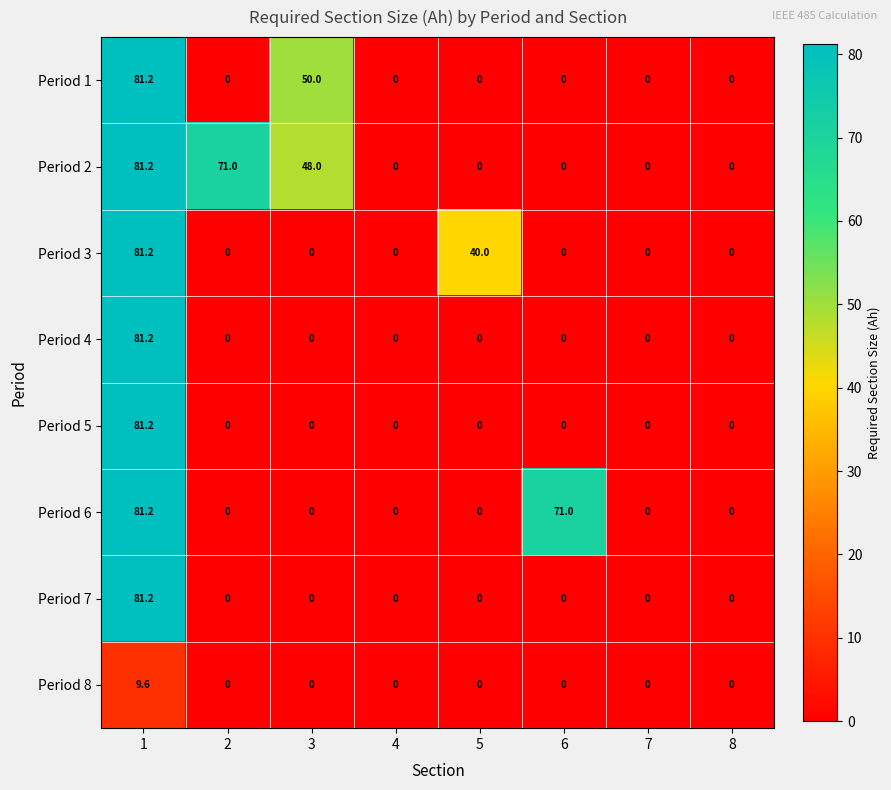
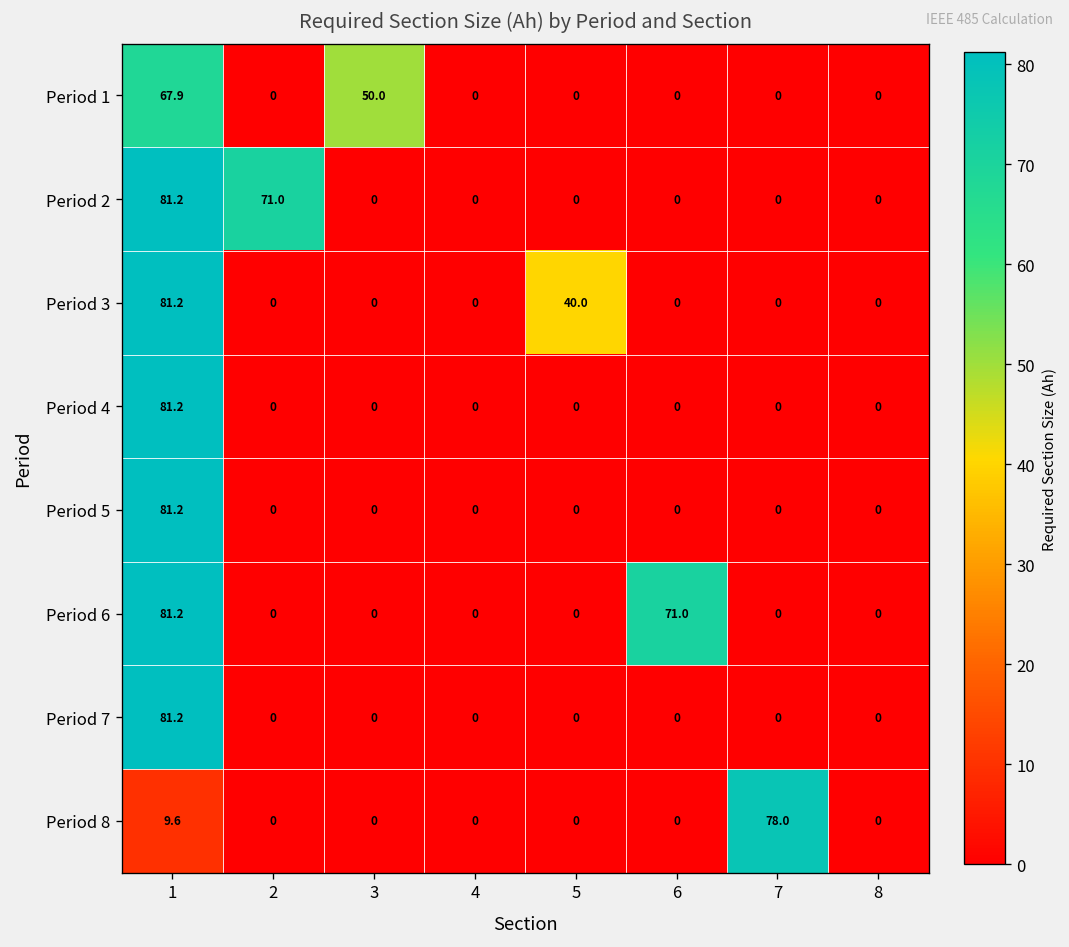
  {
    "Period 1": {
-     "1": 81.2,
+     "1": 67.9,
      "2": 0,
      "3": 50.0,
      "4": 0,
      "5": 0,
      "6": 0,
      "7": 0,
      "8": 0
    },
    "Period 2": {
      "1": 81.2,
      "2": 71.0,
-     "3": 48.0,
+     "3": 0,
      "4": 0,
      "5": 0,
      "6": 0,
      "7": 0,
      "8": 0
    },
    "Period 3": {
      "1": 81.2,
      "2": 0,
      "3": 0,
      "4": 0,
      "5": 40.0,
      "6": 0,
      "7": 0,
      "8": 0
    },
    "Period 4": {
      "1": 81.2,
      "2": 0,
      "3": 0,
      "4": 0,
      "5": 0,
      "6": 0,
      "7": 0,
      "8": 0
    },
    "Period 5": {
      "1": 81.2,
      "2": 0,
      "3": 0,
      "4": 0,
      "5": 0,
      "6": 0,
      "7": 0,
      "8": 0
    },
    "Period 6": {
      "1": 81.2,
      "2": 0,
      "3": 0,
      "4": 0,
      "5": 0,
      "6": 71.0,
      "7": 0,
      "8": 0
    },
    "Period 7": {
      "1": 81.2,
      "2": 0,
      "3": 0,
      "4": 0,
      "5": 0,
      "6": 0,
      "7": 0,
      "8": 0
    },
    "Period 8": {
      "1": 9.6,
      "2": 0,
      "3": 0,
      "4": 0,
      "5": 0,
      "6": 0,
-     "7": 0,
+     "7": 78.0,
      "8": 0
    }
  }
